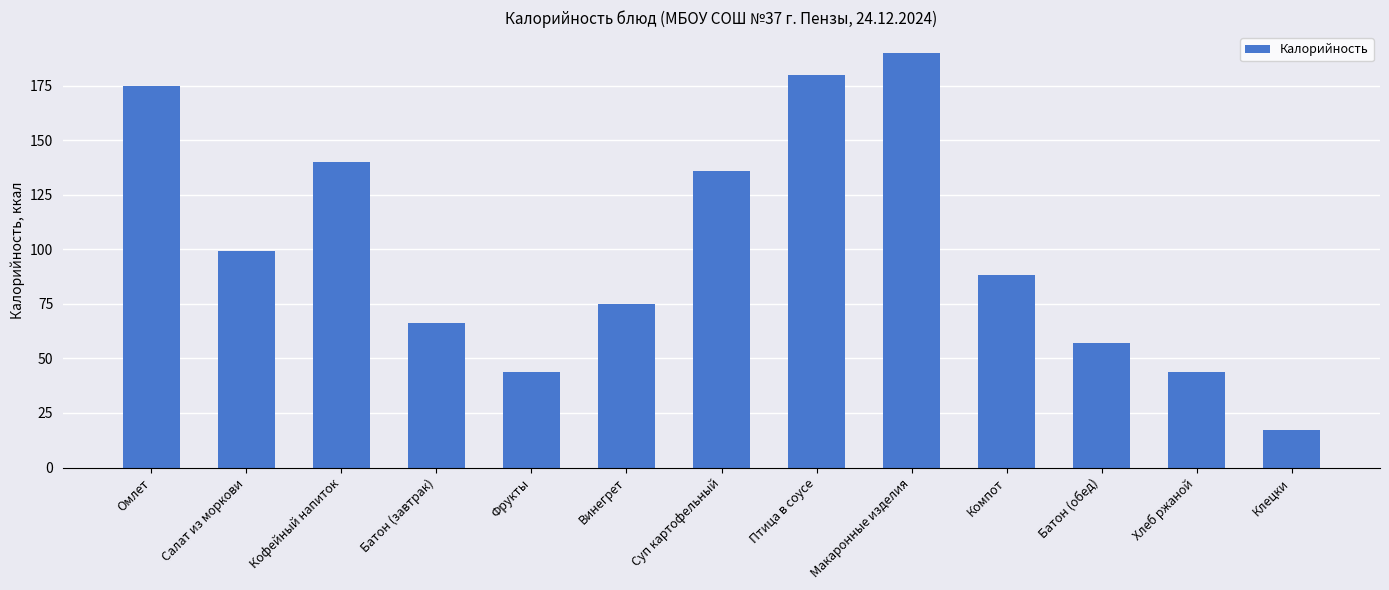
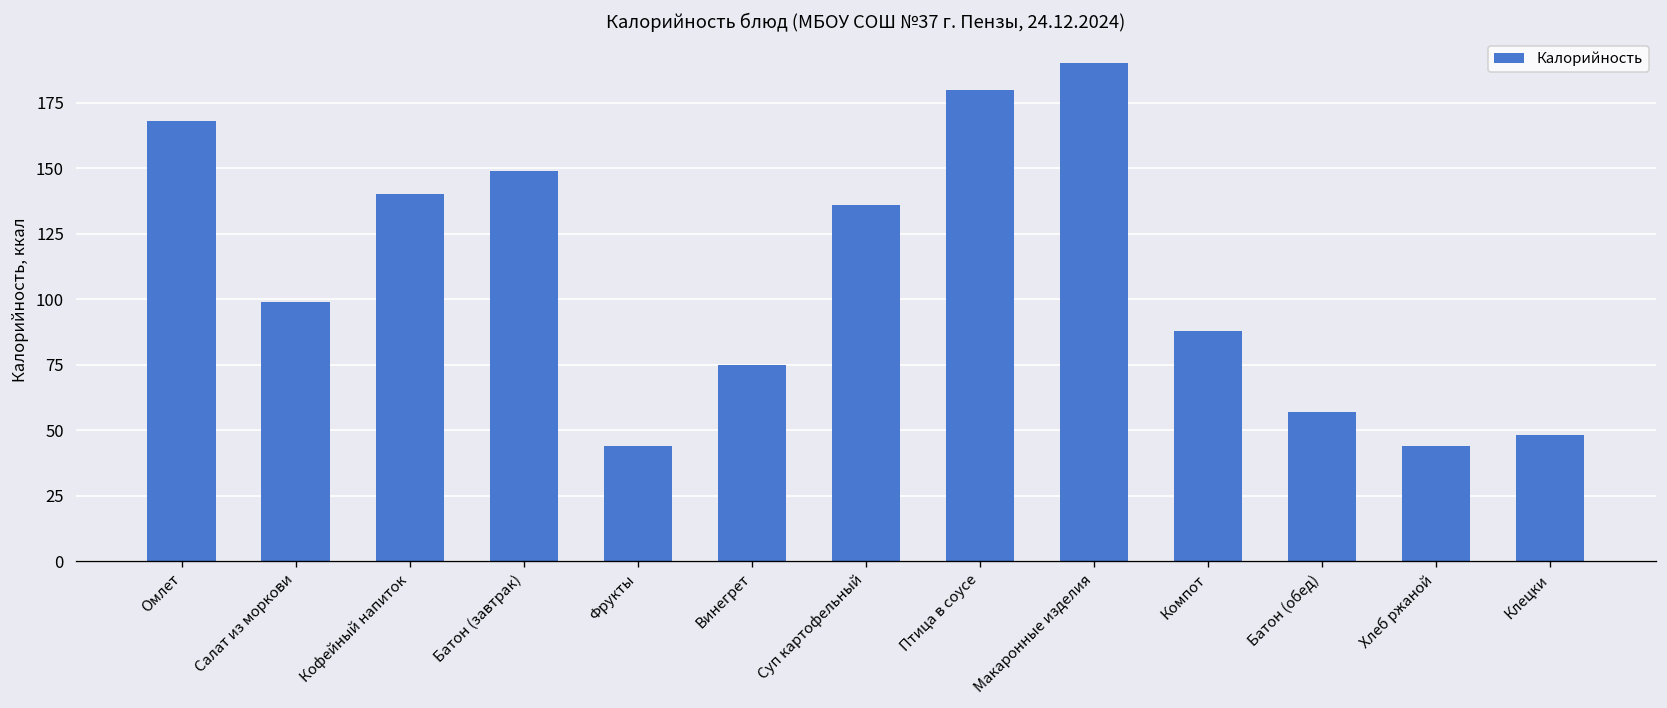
  {
-   "Омлет": 175,
+   "Омлет": 168,
    "Салат из моркови": 99,
    "Кофейный напиток": 140,
-   "Батон (завтрак)": 66,
+   "Батон (завтрак)": 149,
    "Фрукты": 44,
    "Винегрет": 75,
    "Суп картофельный": 136,
    "Птица в соусе": 180,
    "Макаронные изделия": 190,
    "Компот": 88,
    "Батон (обед)": 57,
    "Хлеб ржаной": 44,
-   "Клецки": 17
+   "Клецки": 48
  }
